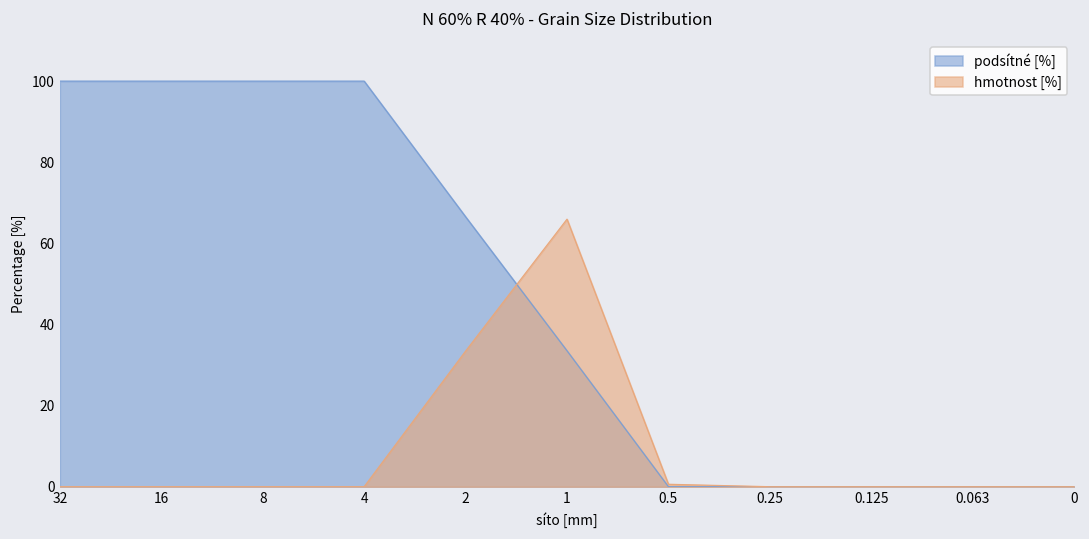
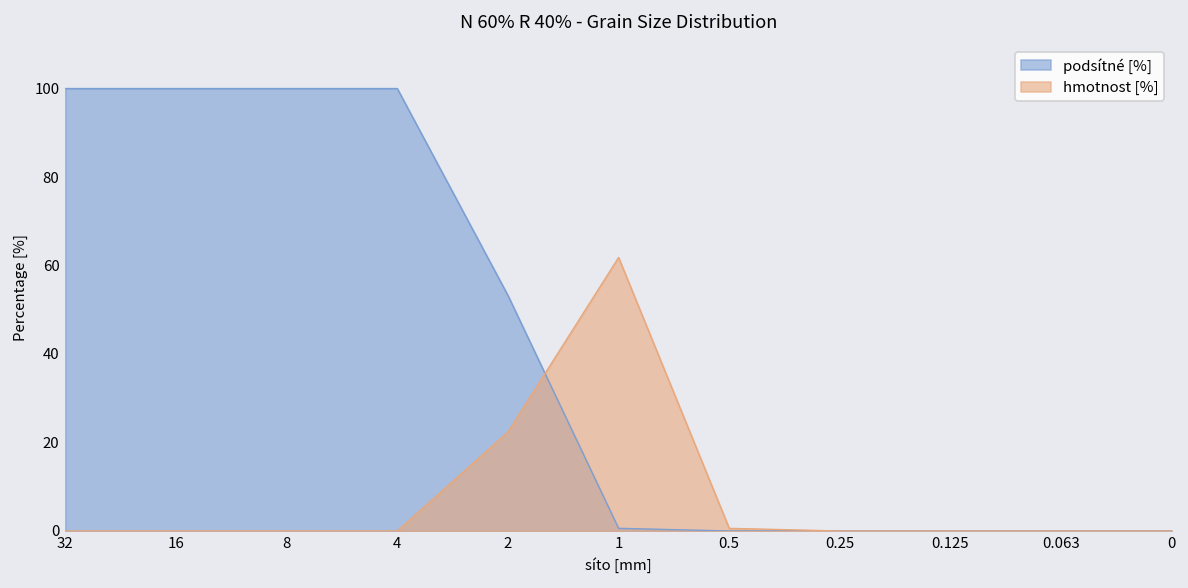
  {
    "podsítné [%]": {
      "32": 100,
      "16": 100,
      "8": 100,
      "4": 100,
-     "2": 67,
-     "1": 34
+     "2": 53,
+     "1": 1
    },
    "hmotnost [%]": {
      "32": 0,
      "16": 0,
      "8": 0,
      "4": 0,
-     "2": 33,
-     "1": 66
+     "2": 22,
+     "1": 62
    }
  }
